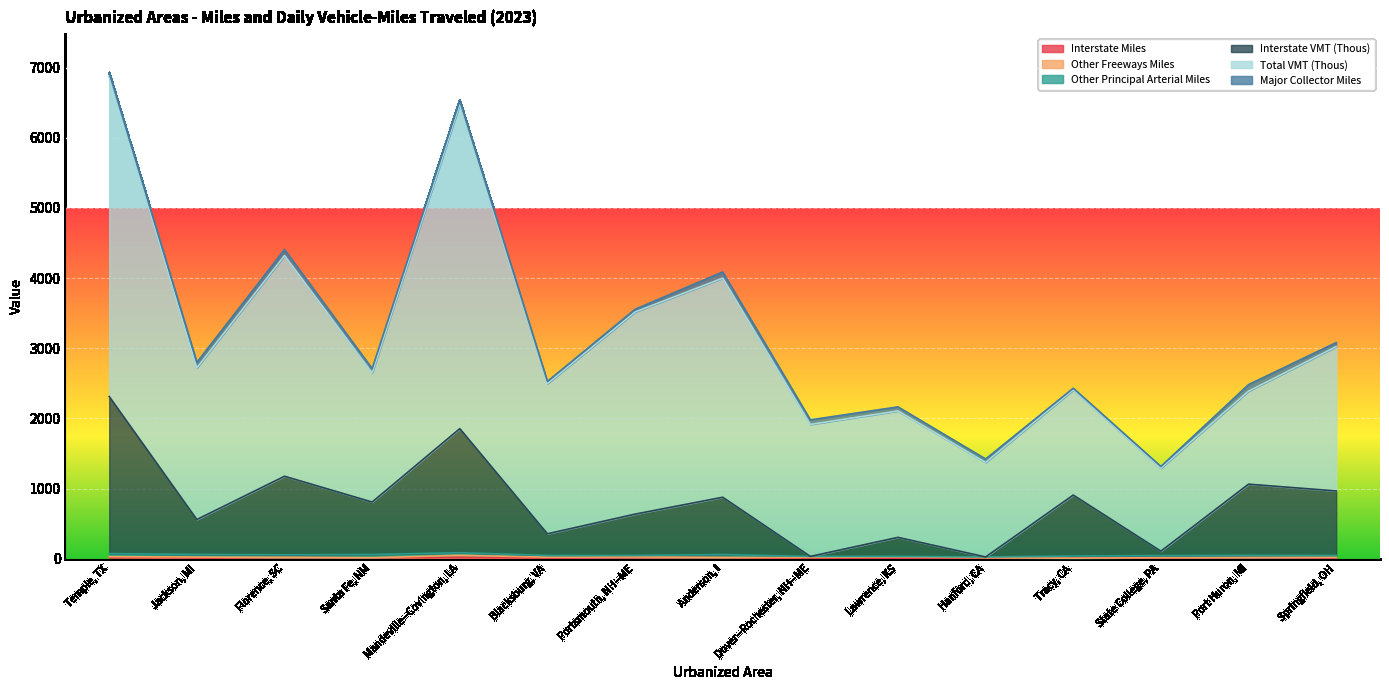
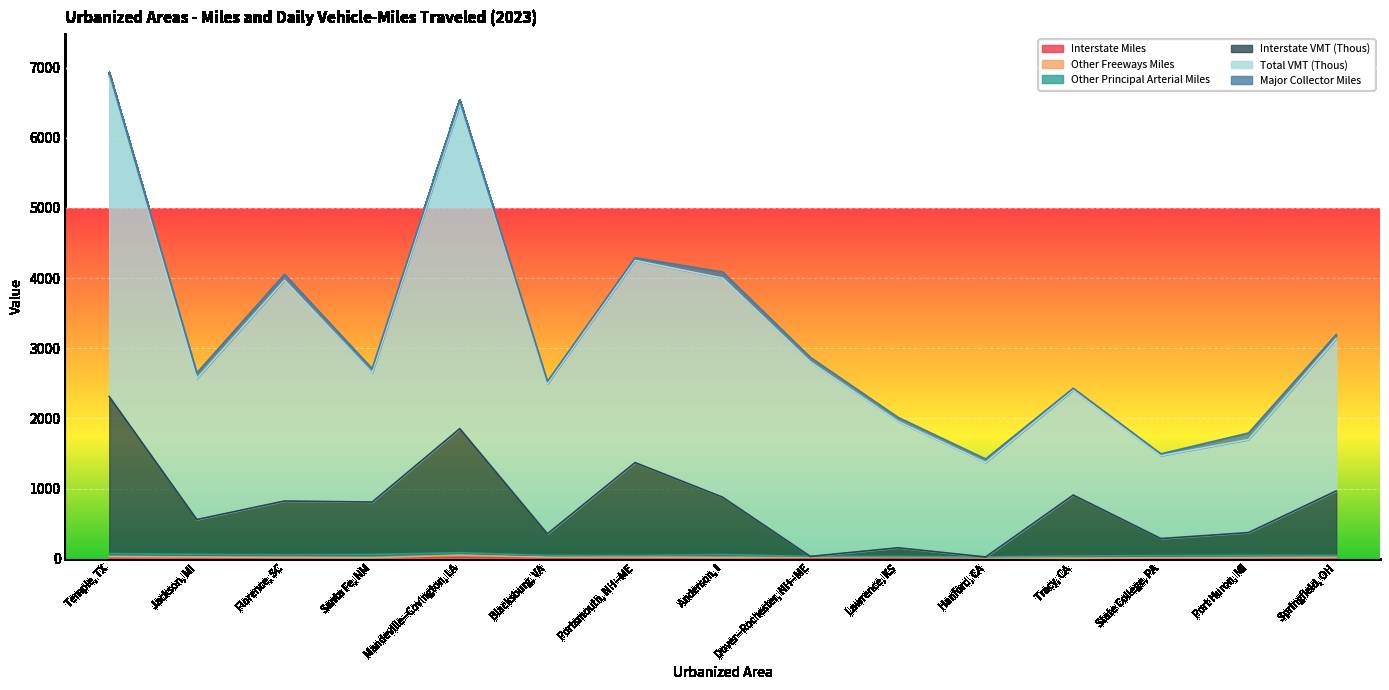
  {
    "Interstate VMT (Thous)": {
      "Temple, TX": 2200,
      "Jackson, MI": 500,
-     "Florence, SC": 1100,
+     "Florence, SC": 800,
      "Santa Fe, NM": 700,
      "Mandeville--Covington, LA": 1800,
      "Blacksburg, VA": 300,
-     "Portsmouth, NH--ME": 600,
+     "Portsmouth, NH--ME": 1300,
      "Anderson, I": 800,
-     "Lawrence, KS": 300,
+     "Lawrence, KS": 100,
      "Tracy, CA": 900,
-     "State College, PA": 100,
-     "Port Huron, MI": 1000,
+     "State College, PA": 200,
+     "Port Huron, MI": 300,
      "Springfield, OH": 900
    },
    "Total VMT (Thous)": {
      "Temple, TX": 4600,
-     "Jackson, MI": 2200,
+     "Jackson, MI": 2000,
      "Florence, SC": 3100,
      "Santa Fe, NM": 1800,
      "Mandeville--Covington, LA": 4600,
      "Portsmouth, NH--ME": 2900,
      "Anderson, I": 3100,
-     "Dover--Rochester, NH--ME": 1900,
+     "Dover--Rochester, NH--ME": 2800,
      "Lawrence, KS": 1800,
      "Hanford, CA": 1300,
      "Port Huron, MI": 1300,
-     "Springfield, OH": 2100
+     "Springfield, OH": 2200
    }
  }
